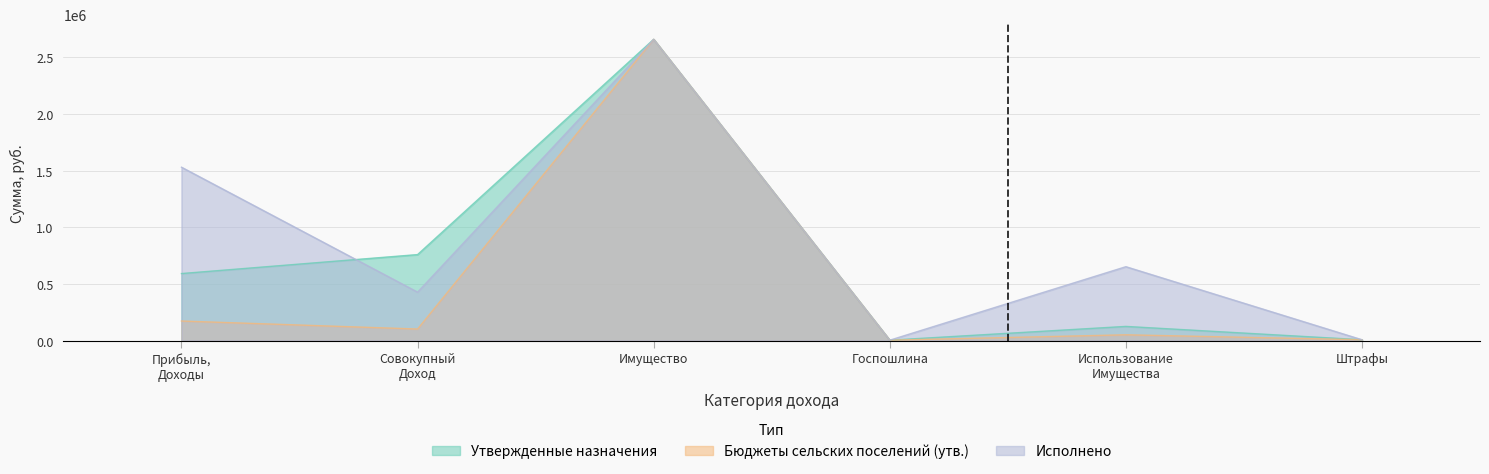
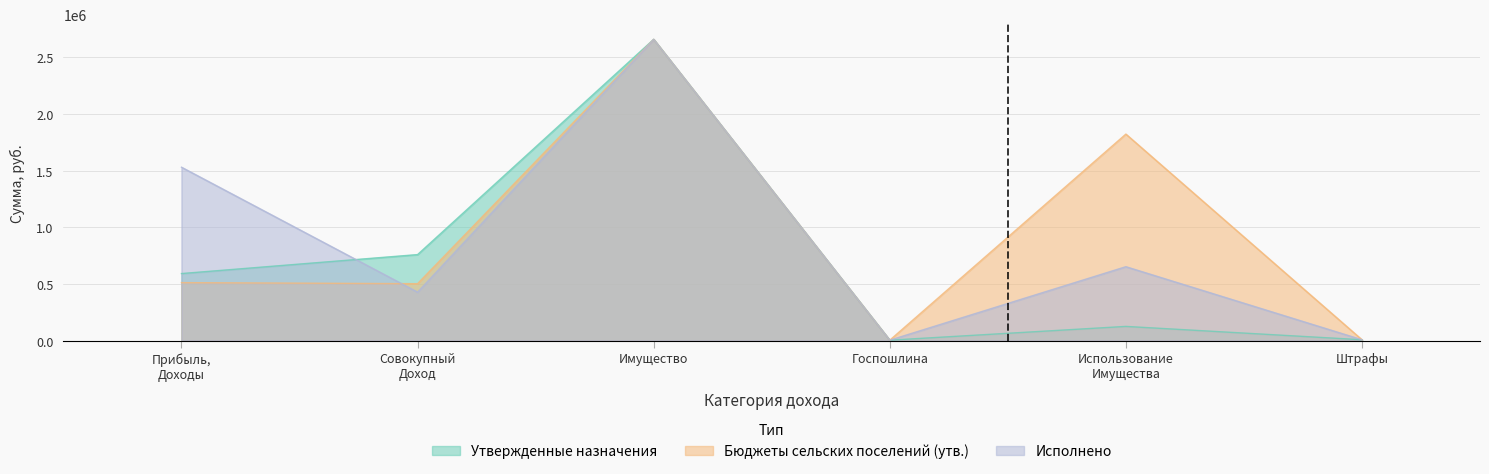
  {
    "Утвержденные назначения": {
      "Прибыль, Доходы": 590000,
      "Совокупный Доход": 760000,
      "Использование Имущества": 130000
    },
    "Бюджеты сельских поселений (утв.)": {
-     "Прибыль, Доходы": 170000,
-     "Совокупный Доход": 100000,
-     "Использование Имущества": 50000
+     "Прибыль, Доходы": 510000,
+     "Совокупный Доход": 500000,
+     "Использование Имущества": 1820000
    },
    "Исполнено": {
      "Прибыль, Доходы": 1530000,
      "Совокупный Доход": 430000,
      "Использование Имущества": 650000
    }
  }
